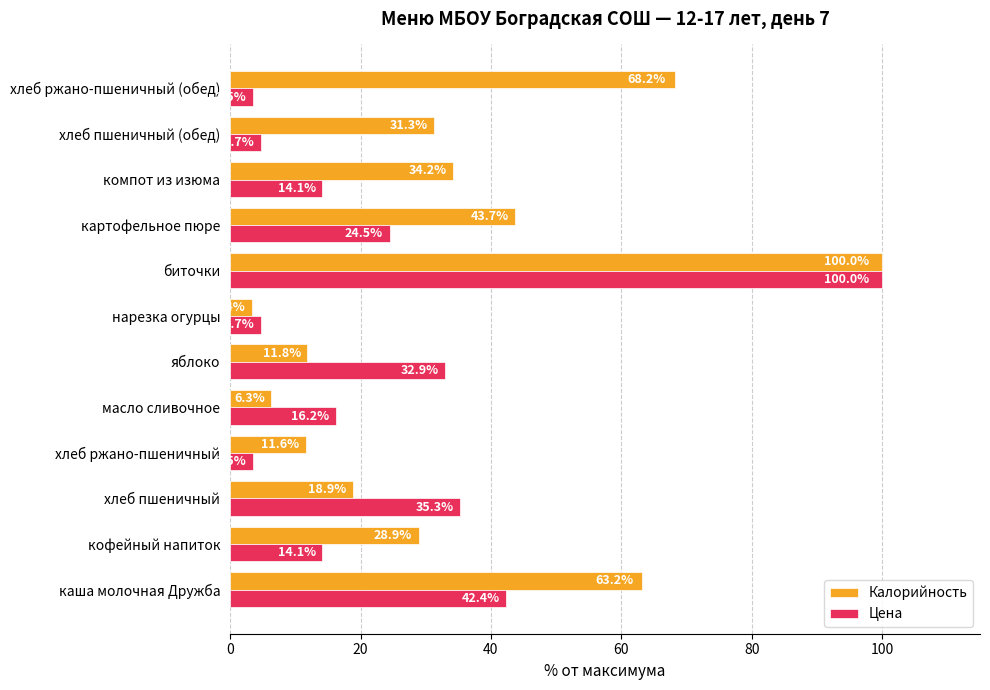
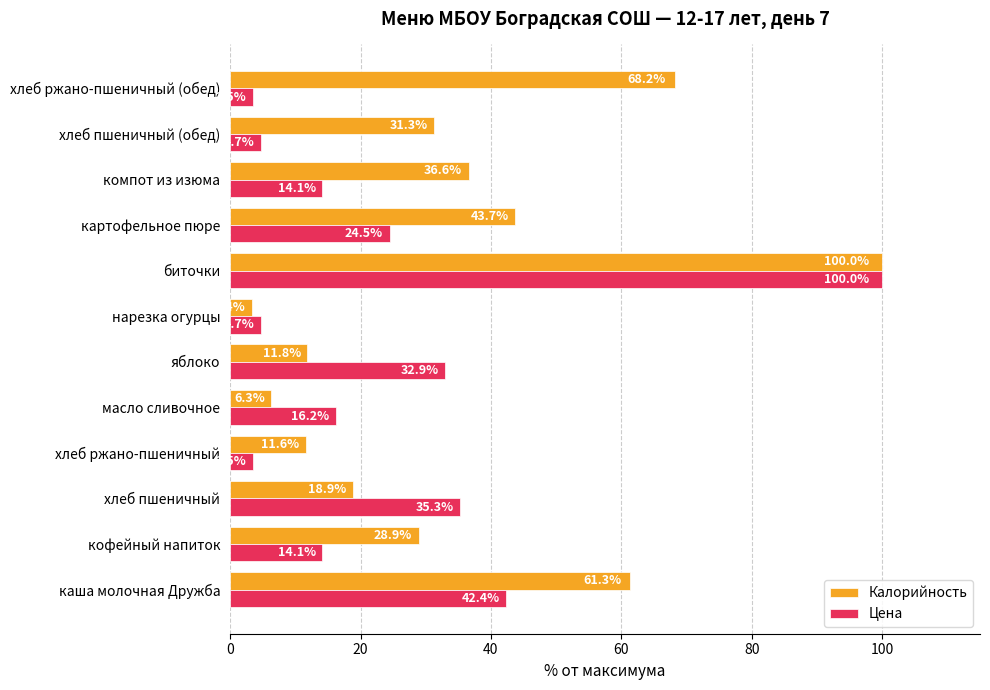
  {
    "Калорийность": {
      "хлеб ржано-пшеничный (обед)": "68.2%",
      "хлеб пшеничный (обед)": "31.3%",
-     "компот из изюма": "34.2%",
+     "компот из изюма": "36.6%",
      "картофельное пюре": "43.7%",
      "биточки": "100.0%",
      "яблоко": "11.8%",
      "масло сливочное": "6.3%",
      "хлеб ржано-пшеничный": "11.6%",
      "хлеб пшеничный": "18.9%",
      "кофейный напиток": "28.9%",
-     "каша молочная Дружба": "63.2%"
+     "каша молочная Дружба": "61.3%"
    },
    "Цена": {
      "хлеб пшеничный (обед)": "4.7%",
      "компот из изюма": "14.1%",
      "картофельное пюре": "24.5%",
      "биточки": "100.0%",
      "нарезка огурцы": "4.7%",
      "яблоко": "32.9%",
      "масло сливочное": "16.2%",
      "хлеб пшеничный": "35.3%",
      "кофейный напиток": "14.1%",
      "каша молочная Дружба": "42.4%"
    }
  }
